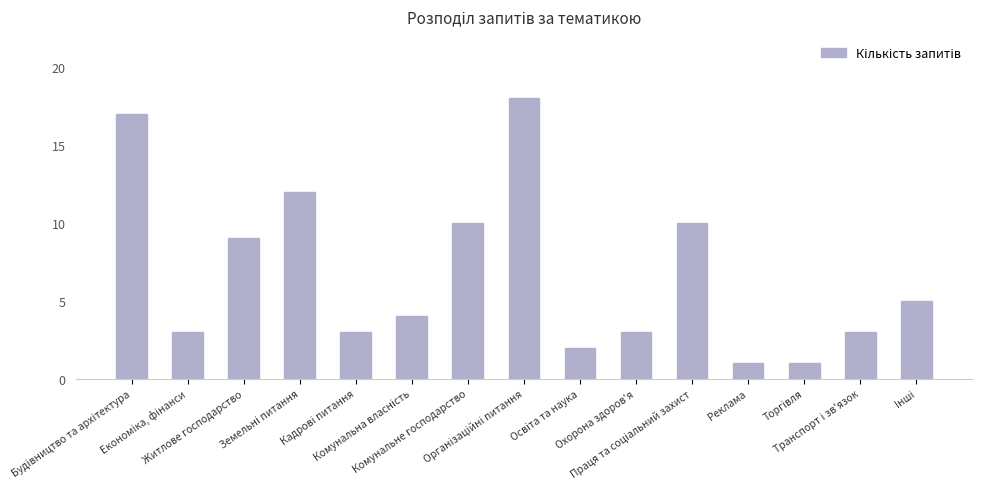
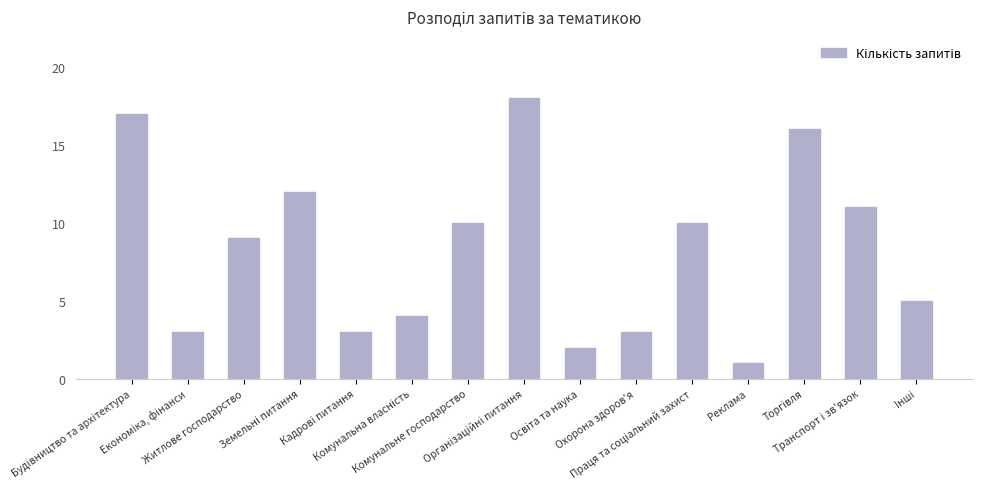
  {
    "Будівництво та архітектура": 17,
    "Економіка, фінанси": 3,
    "Житлове господарство": 9,
    "Земельні питання": 12,
    "Кадрові питання": 3,
    "Комунальна власність": 4,
    "Комунальне господарство": 10,
    "Організаційні питання": 18,
    "Освіта та наука": 2,
    "Охорона здоров'я": 3,
    "Праця та соціальний захист": 10,
    "Реклама": 1,
-   "Торгівля": 1,
-   "Транспорт і зв'язок": 3,
+   "Торгівля": 16,
+   "Транспорт і зв'язок": 11,
    "Інші": 5
  }
